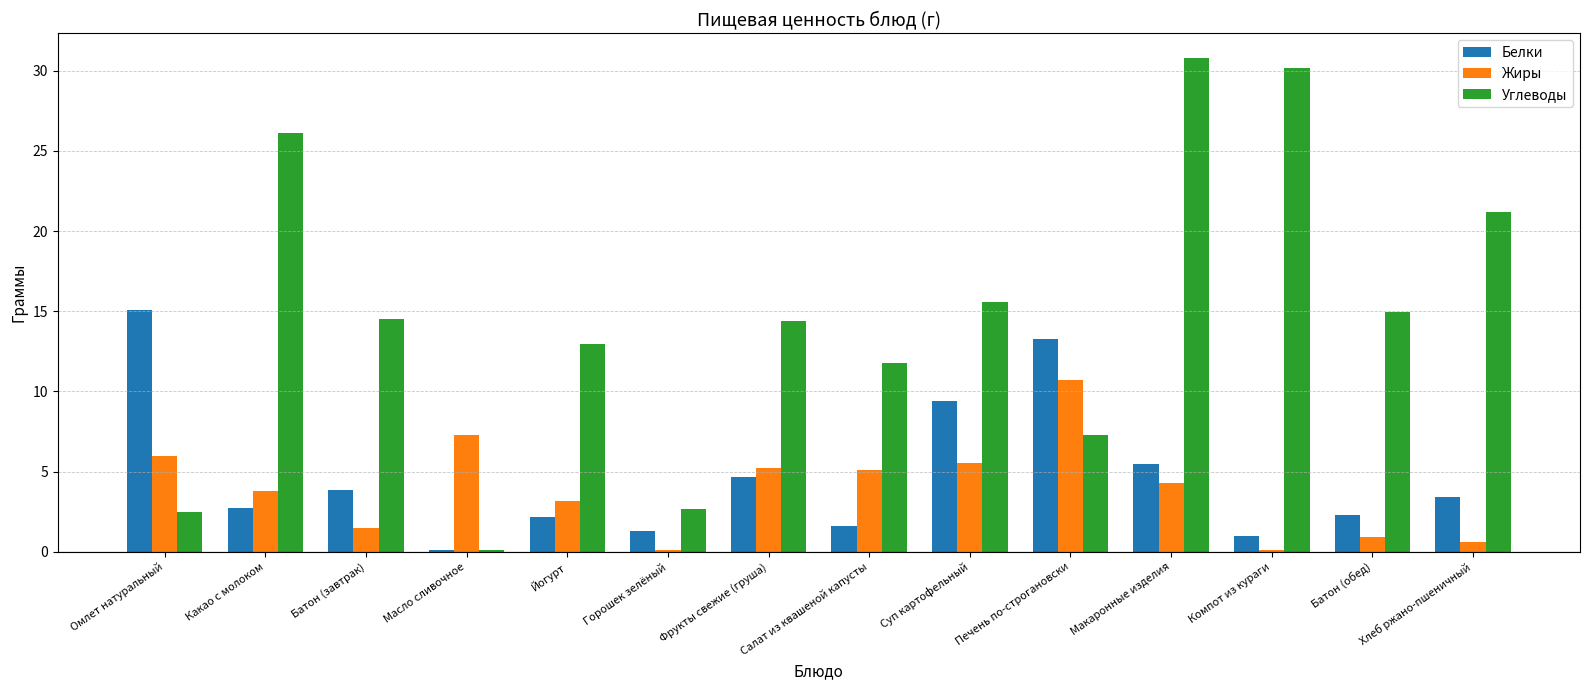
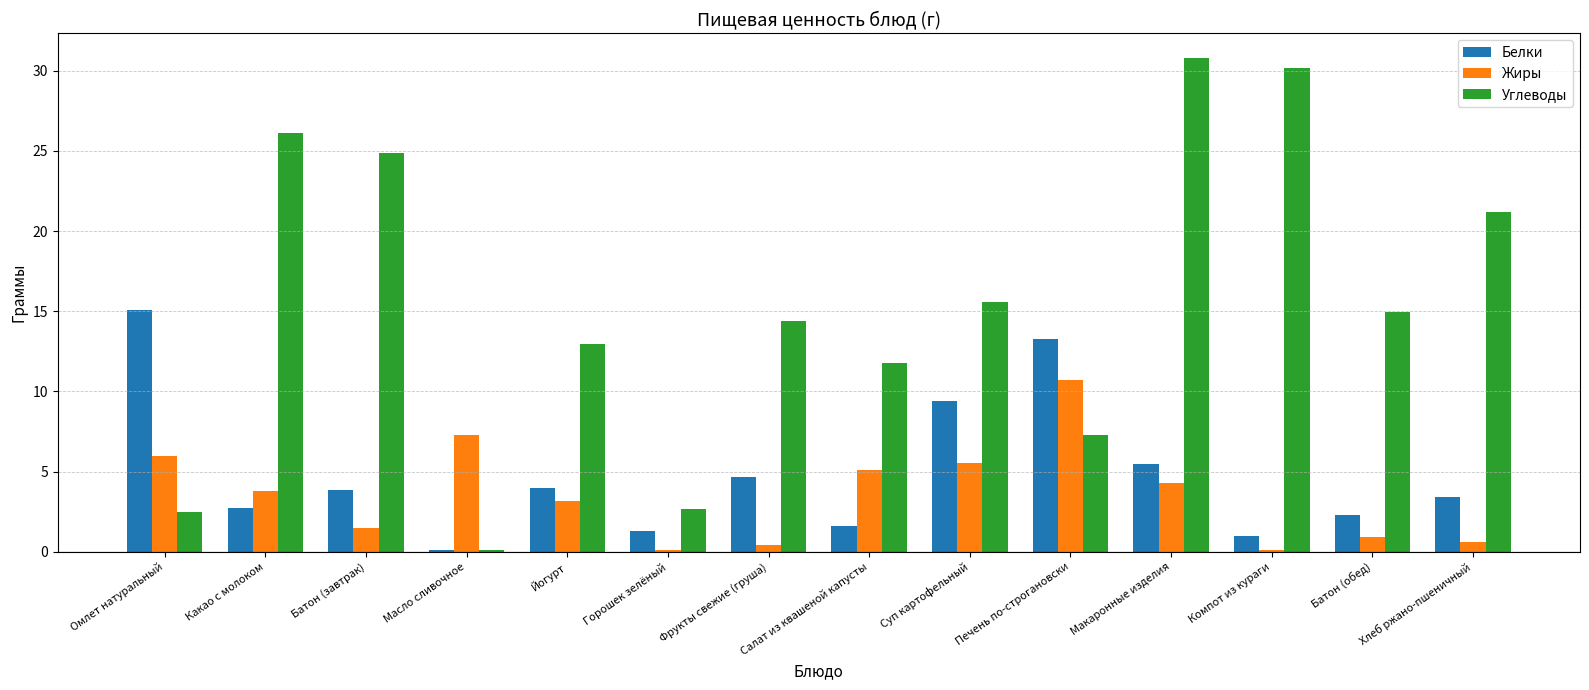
  {
    "Белки": {
      "Омлет натуральный": 15.1,
      "Какао с молоком": 2.7,
      "Батон (завтрак)": 3.9,
-     "Йогурт": 2.2,
+     "Йогурт": 4.0,
      "Горошек зелёный": 1.3,
      "Фрукты свежие (груша)": 4.7,
      "Салат из квашеной капусты": 1.6,
      "Суп картофельный": 9.4,
      "Печень по-строгановски": 13.3,
      "Макаронные изделия": 5.5,
      "Компот из кураги": 1.0,
      "Батон (обед)": 2.3,
      "Хлеб ржано-пшеничный": 3.4
    },
    "Жиры": {
      "Омлет натуральный": 6.0,
      "Какао с молоком": 3.8,
      "Батон (завтрак)": 1.5,
      "Масло сливочное": 7.3,
      "Йогурт": 3.2,
-     "Фрукты свежие (груша)": 5.2,
+     "Фрукты свежие (груша)": 0.4,
      "Салат из квашеной капусты": 5.1,
      "Суп картофельный": 5.6,
      "Печень по-строгановски": 10.7,
      "Макаронные изделия": 4.3,
      "Батон (обед)": 0.9,
      "Хлеб ржано-пшеничный": 0.6
    },
    "Углеводы": {
      "Омлет натуральный": 2.5,
      "Какао с молоком": 26.1,
-     "Батон (завтрак)": 14.5,
+     "Батон (завтрак)": 24.9,
      "Йогурт": 13.0,
      "Горошек зелёный": 2.6,
      "Фрукты свежие (груша)": 14.4,
      "Салат из квашеной капусты": 11.8,
      "Суп картофельный": 15.6,
      "Печень по-строгановски": 7.3,
      "Макаронные изделия": 30.8,
      "Компот из кураги": 30.2,
      "Батон (обед)": 14.9,
      "Хлеб ржано-пшеничный": 21.2
    }
  }
